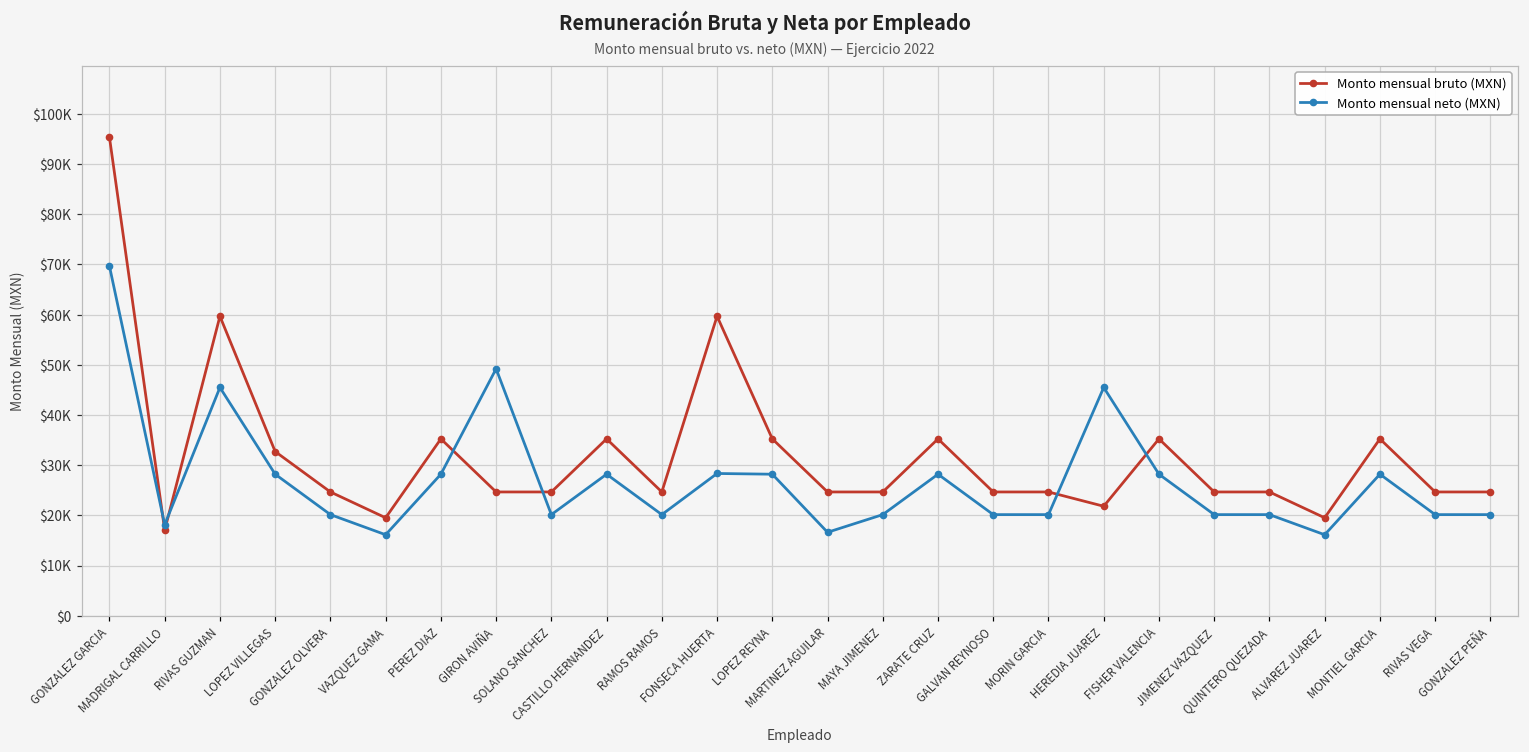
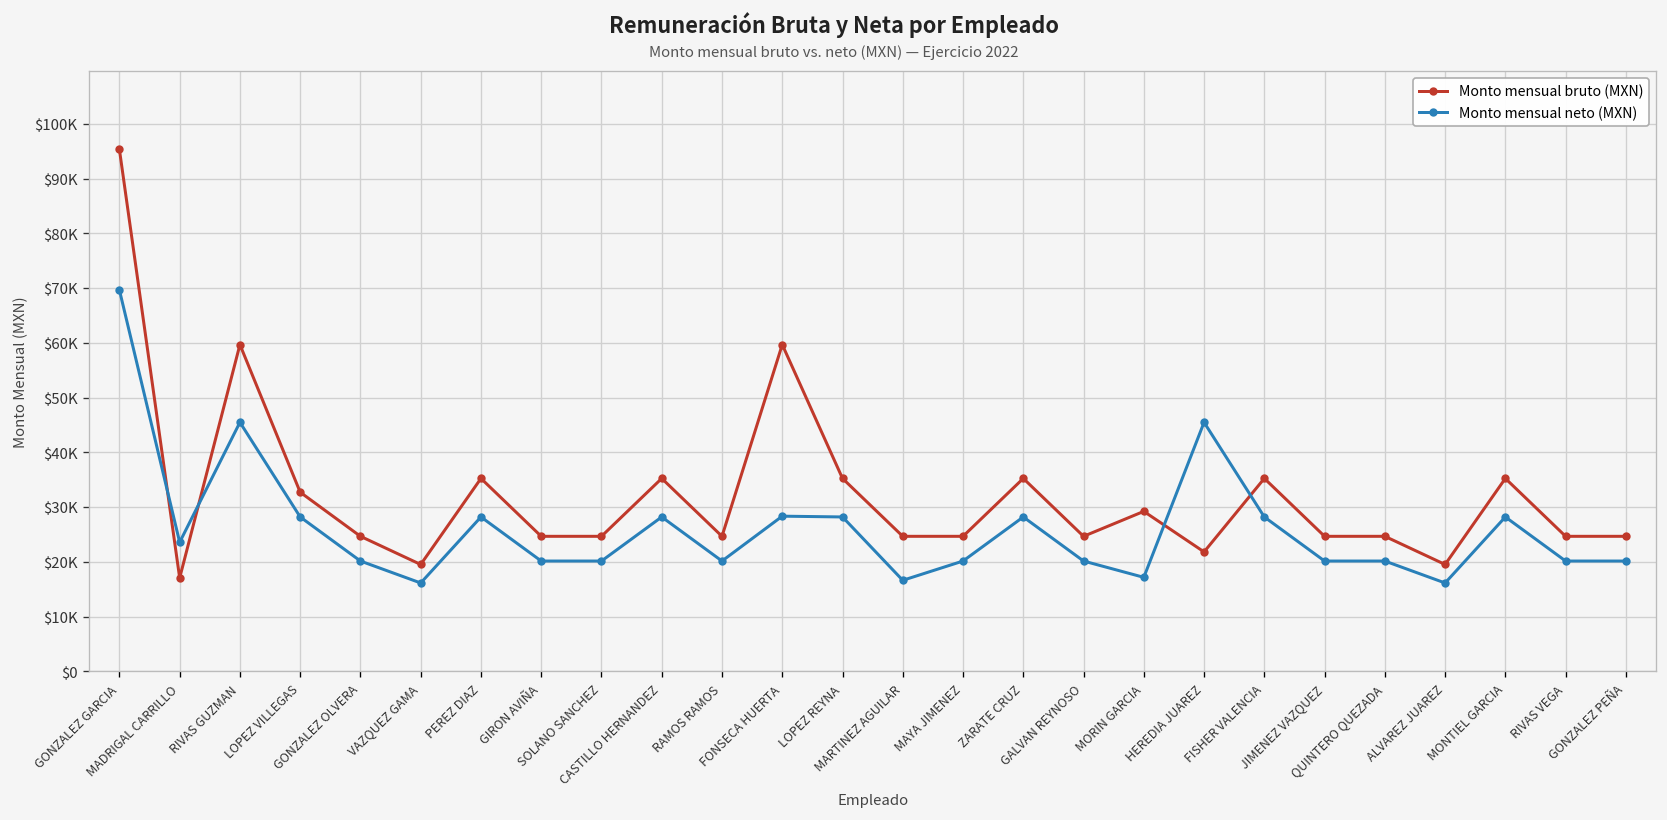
  {
    "Monto mensual bruto (MXN)": {
      "GONZALEZ GARCIA": "$95000",
      "MADRIGAL CARRILLO": "$17000",
      "RIVAS GUZMAN": "$60000",
      "LOPEZ VILLEGAS": "$33000",
      "GONZALEZ OLVERA": "$25000",
      "VAZQUEZ GAMA": "$20000",
      "PEREZ DIAZ": "$35000",
      "GIRON AVIÑA": "$25000",
      "SOLANO SANCHEZ": "$25000",
      "CASTILLO HERNANDEZ": "$35000",
      "RAMOS RAMOS": "$25000",
      "FONSECA HUERTA": "$60000",
      "LOPEZ REYNA": "$35000",
      "MARTINEZ AGUILAR": "$25000",
      "MAYA JIMENEZ": "$25000",
      "ZARATE CRUZ": "$35000",
      "GALVAN REYNOSO": "$25000",
-     "MORIN GARCIA": "$25000",
+     "MORIN GARCIA": "$29000",
      "HEREDIA JUAREZ": "$22000",
      "FISHER VALENCIA": "$35000",
      "JIMENEZ VAZQUEZ": "$25000",
      "QUINTERO QUEZADA": "$25000",
      "ALVAREZ JUAREZ": "$20000",
      "MONTIEL GARCIA": "$35000",
      "RIVAS VEGA": "$25000",
      "GONZALEZ PEÑA": "$25000"
    },
    "Monto mensual neto (MXN)": {
      "GONZALEZ GARCIA": "$70000",
-     "MADRIGAL CARRILLO": "$18000",
+     "MADRIGAL CARRILLO": "$24000",
      "RIVAS GUZMAN": "$45000",
      "LOPEZ VILLEGAS": "$28000",
      "GONZALEZ OLVERA": "$20000",
      "VAZQUEZ GAMA": "$16000",
      "PEREZ DIAZ": "$28000",
-     "GIRON AVIÑA": "$49000",
+     "GIRON AVIÑA": "$20000",
      "SOLANO SANCHEZ": "$20000",
      "CASTILLO HERNANDEZ": "$28000",
      "RAMOS RAMOS": "$20000",
      "FONSECA HUERTA": "$28000",
      "LOPEZ REYNA": "$28000",
      "MARTINEZ AGUILAR": "$17000",
      "MAYA JIMENEZ": "$20000",
      "ZARATE CRUZ": "$28000",
      "GALVAN REYNOSO": "$20000",
-     "MORIN GARCIA": "$20000",
+     "MORIN GARCIA": "$17000",
      "HEREDIA JUAREZ": "$45000",
      "FISHER VALENCIA": "$28000",
      "JIMENEZ VAZQUEZ": "$20000",
      "QUINTERO QUEZADA": "$20000",
      "ALVAREZ JUAREZ": "$16000",
      "MONTIEL GARCIA": "$28000",
      "RIVAS VEGA": "$20000",
      "GONZALEZ PEÑA": "$20000"
    }
  }
